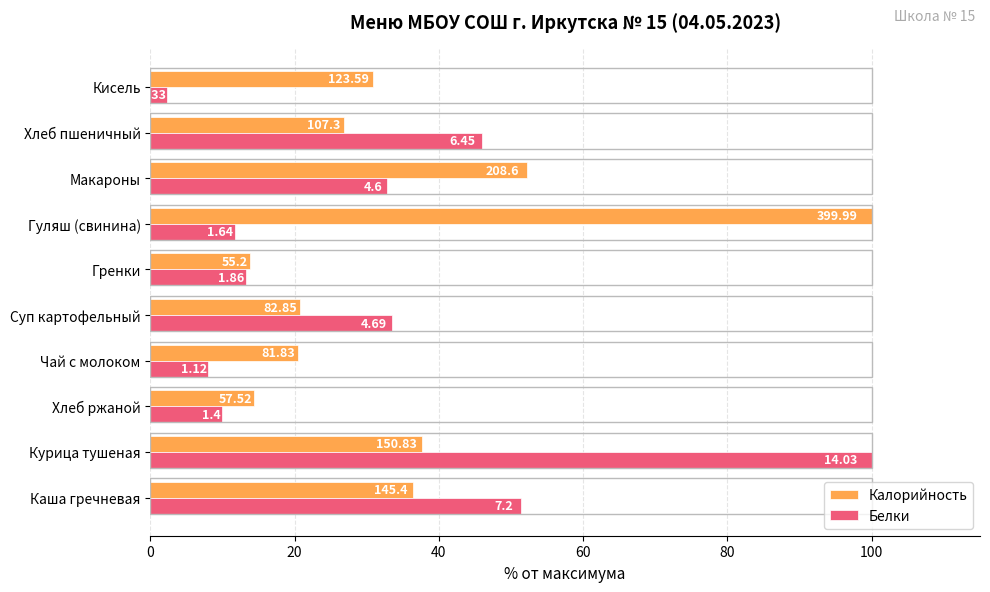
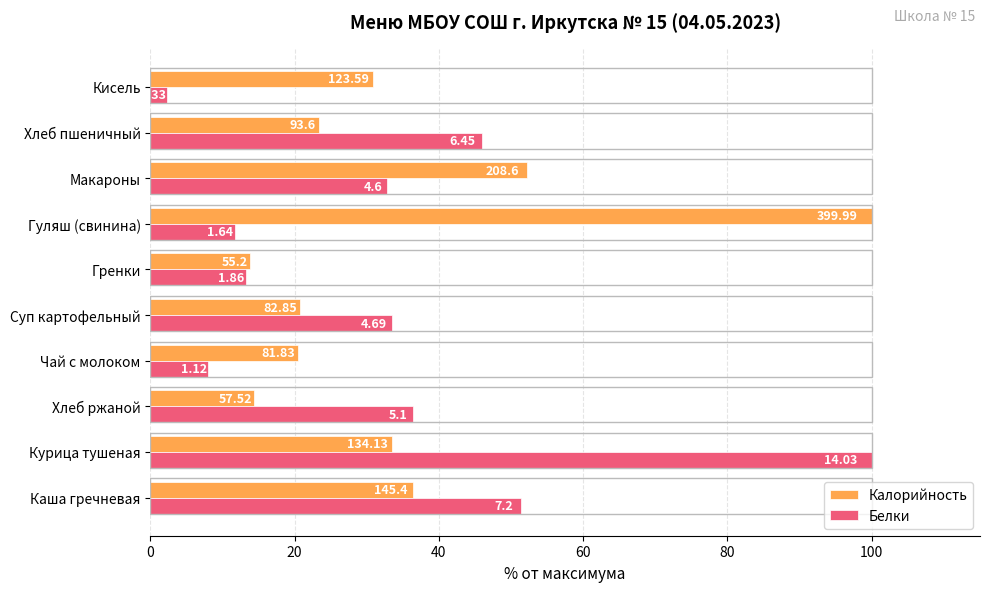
  {
    "Калорийность": {
-     "Хлеб пшеничный": 107.3,
-     "Курица тушеная": 150.83
+     "Хлеб пшеничный": 93.6,
+     "Курица тушеная": 134.13
    },
    "Белки": {
-     "Хлеб ржаной": 1.4
+     "Хлеб ржаной": 5.1
    }
  }
